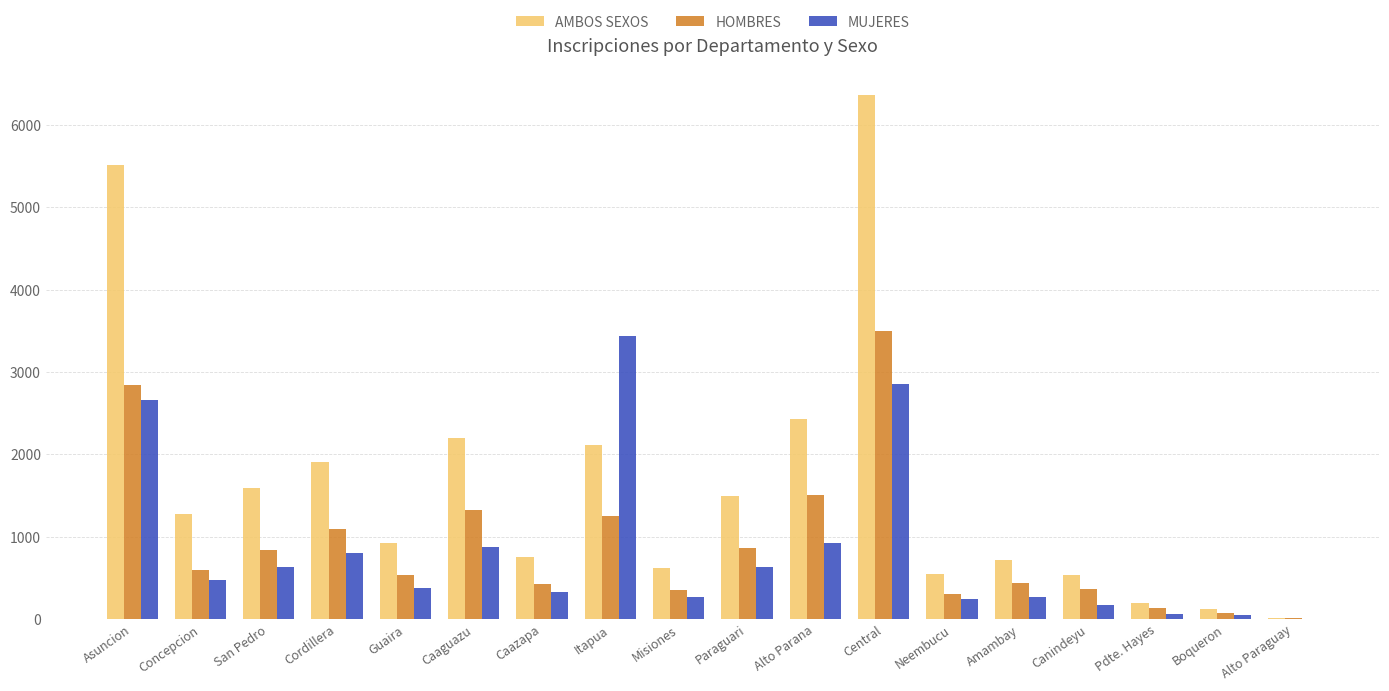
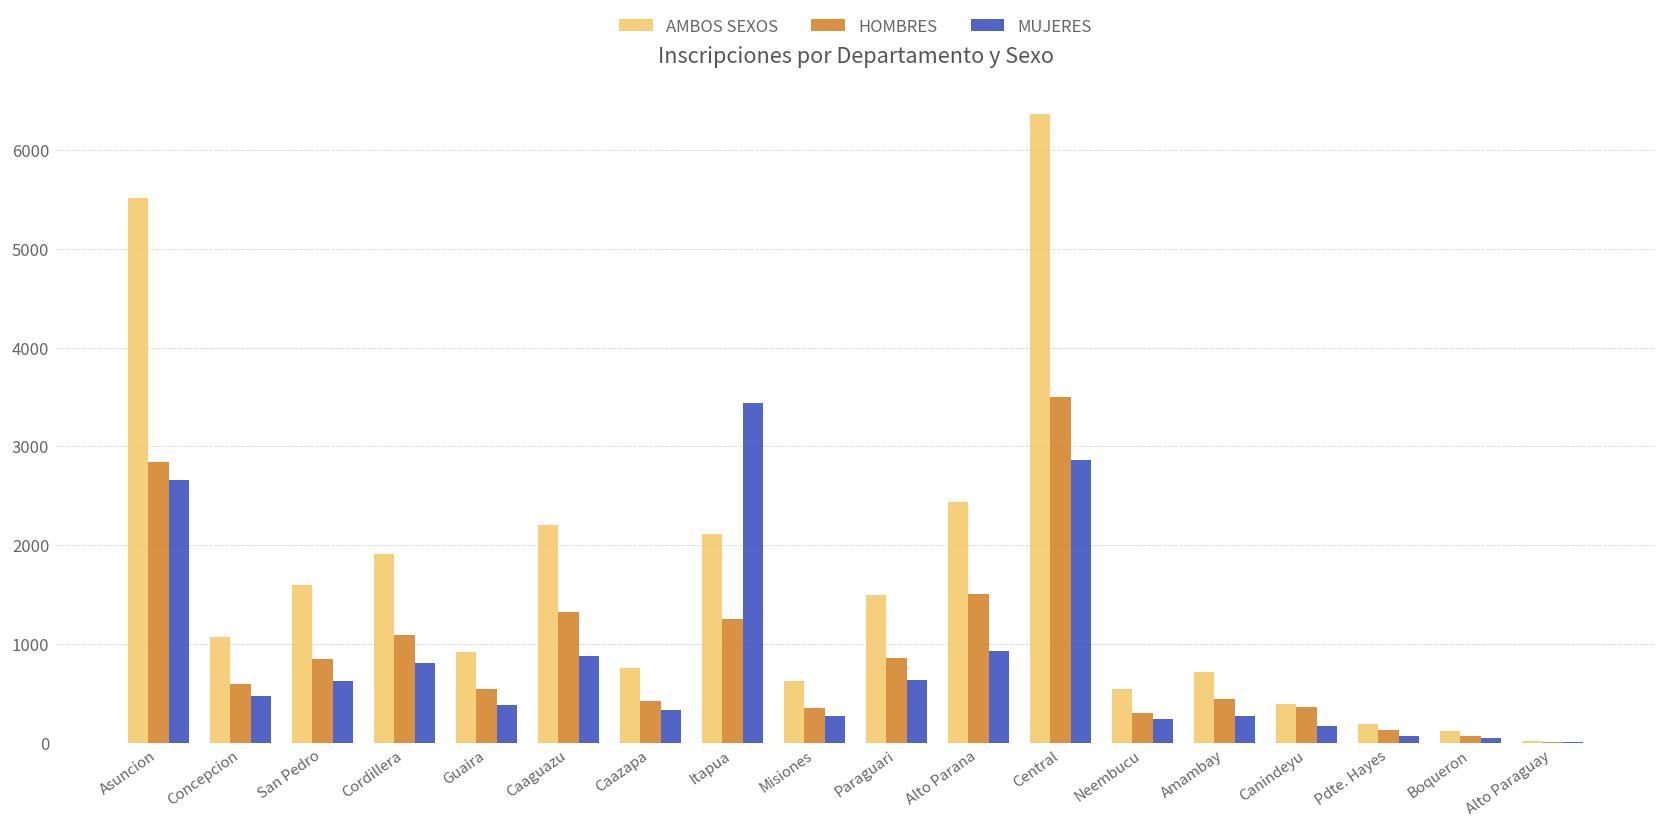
  {
    "AMBOS SEXOS": {
      "Asuncion": 5500,
-     "Concepcion": 1300,
+     "Concepcion": 1100,
      "San Pedro": 1600,
      "Cordillera": 1900,
      "Guaira": 900,
      "Caaguazu": 2200,
      "Caazapa": 800,
      "Itapua": 2100,
      "Misiones": 600,
      "Paraguari": 1500,
      "Alto Parana": 2400,
      "Central": 6400,
      "Neembucu": 500,
      "Amambay": 700,
-     "Canindeyu": 500,
+     "Canindeyu": 400,
      "Pdte. Hayes": 200,
      "Boqueron": 100
    },
    "HOMBRES": {
      "Asuncion": 2800,
      "Concepcion": 600,
      "San Pedro": 800,
      "Cordillera": 1100,
      "Guaira": 500,
      "Caaguazu": 1300,
      "Caazapa": 400,
      "Itapua": 1200,
      "Misiones": 300,
      "Paraguari": 900,
      "Alto Parana": 1500,
      "Central": 3500,
      "Neembucu": 300,
      "Amambay": 400,
      "Canindeyu": 400,
      "Pdte. Hayes": 100,
      "Boqueron": 100
    },
    "MUJERES": {
      "Asuncion": 2700,
      "Concepcion": 500,
      "San Pedro": 600,
      "Cordillera": 800,
      "Guaira": 400,
      "Caaguazu": 900,
      "Caazapa": 300,
      "Itapua": 3400,
      "Misiones": 300,
      "Paraguari": 600,
      "Alto Parana": 900,
      "Central": 2900,
      "Neembucu": 200,
      "Amambay": 300,
      "Canindeyu": 200,
      "Pdte. Hayes": 100,
      "Boqueron": 0
    }
  }
